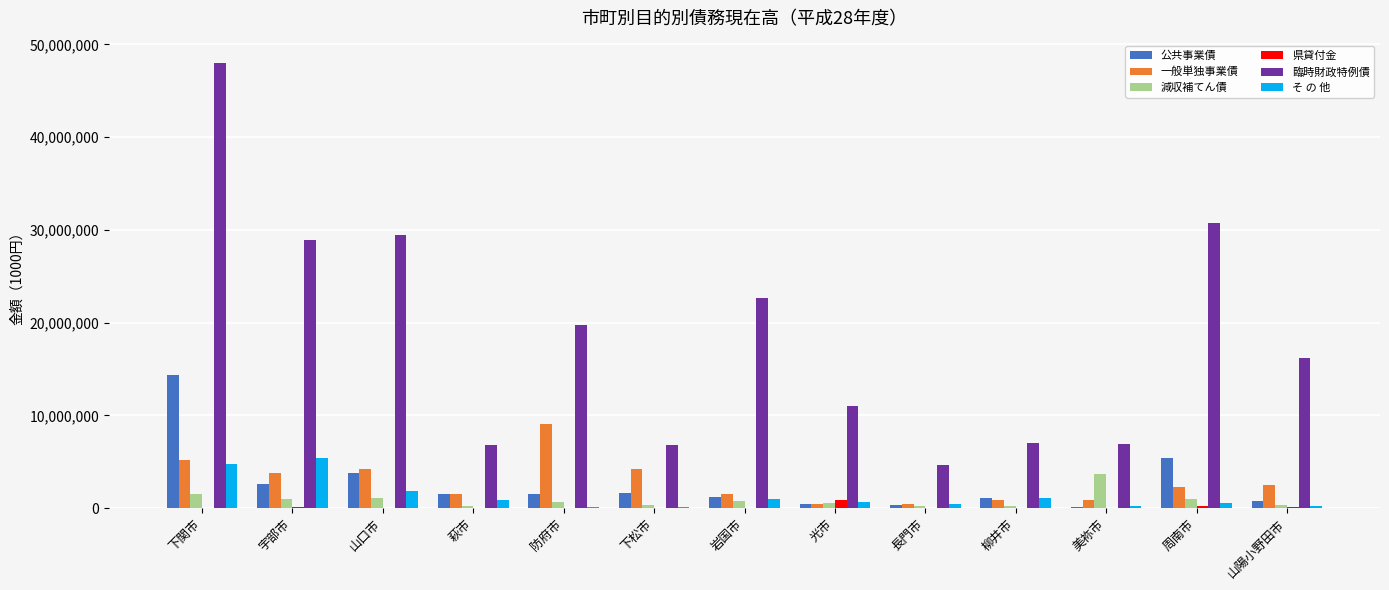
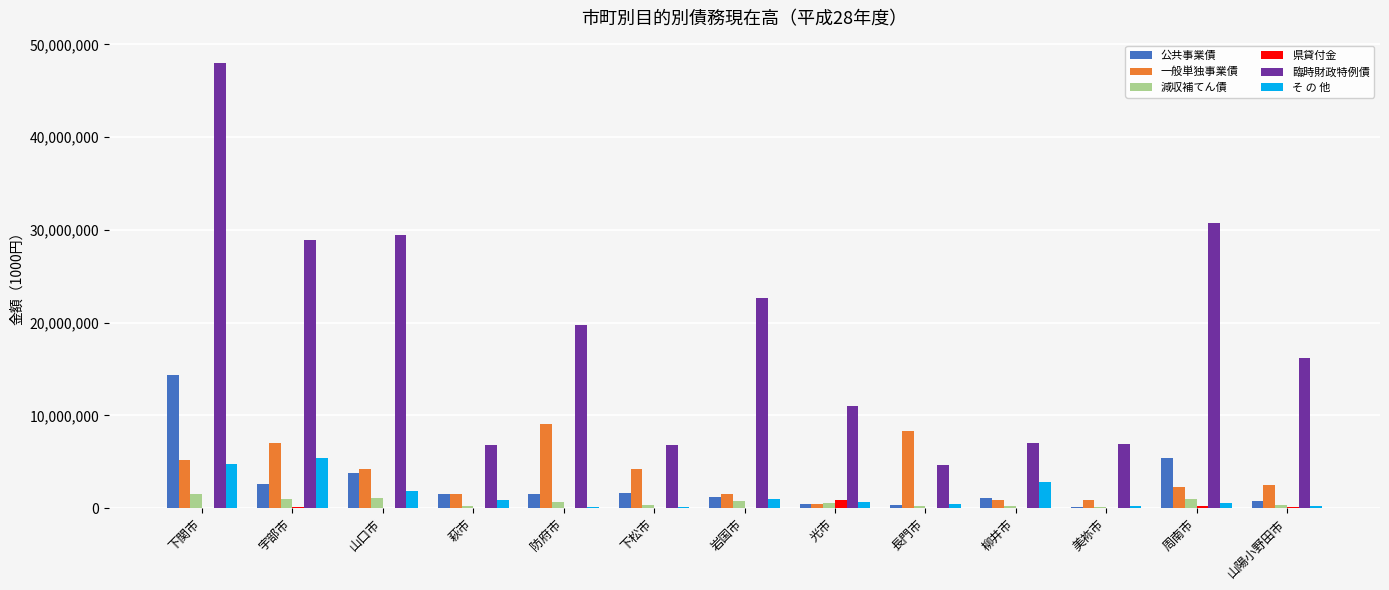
  {
    "公共事業債": {
      "下関市": "14,000,000",
      "宇部市": "3,000,000",
      "山口市": "4,000,000",
      "萩市": "1,000,000",
      "防府市": "1,000,000",
      "下松市": "2,000,000",
      "岩国市": "1,000,000",
      "光市": "0",
      "長門市": "0",
      "柳井市": "1,000,000",
      "周南市": "5,000,000",
      "山陽小野田市": "1,000,000"
    },
    "一般単独事業債": {
      "下関市": "5,000,000",
-     "宇部市": "4,000,000",
+     "宇部市": "7,000,000",
      "山口市": "4,000,000",
      "萩市": "2,000,000",
      "防府市": "9,000,000",
      "下松市": "4,000,000",
      "岩国市": "2,000,000",
      "光市": "0",
-     "長門市": "0",
+     "長門市": "8,000,000",
      "柳井市": "1,000,000",
      "美祢市": "1,000,000",
      "周南市": "2,000,000",
      "山陽小野田市": "3,000,000"
    },
    "減収補てん債": {
      "下関市": "2,000,000",
      "宇部市": "1,000,000",
      "山口市": "1,000,000",
      "防府市": "1,000,000",
      "下松市": "0",
      "岩国市": "1,000,000",
      "光市": "0",
-     "美祢市": "4,000,000",
+     "美祢市": "0",
      "周南市": "1,000,000",
      "山陽小野田市": "0"
    },
    "県貸付金": {
      "下関市": "0",
      "山口市": "0",
      "萩市": "0",
      "下松市": "0",
      "岩国市": "0",
      "光市": "1,000,000",
      "長門市": "0",
      "柳井市": "0",
      "美祢市": "0"
    },
    "臨時財政特例債": {
      "下関市": "48,000,000",
      "宇部市": "29,000,000",
      "山口市": "29,000,000",
      "萩市": "7,000,000",
      "防府市": "20,000,000",
      "下松市": "7,000,000",
      "岩国市": "23,000,000",
      "光市": "11,000,000",
      "長門市": "5,000,000",
      "柳井市": "7,000,000",
      "美祢市": "7,000,000",
      "周南市": "31,000,000",
      "山陽小野田市": "16,000,000"
    },
    "そ の 他": {
      "下関市": "5,000,000",
      "宇部市": "5,000,000",
      "山口市": "2,000,000",
      "萩市": "1,000,000",
      "岩国市": "1,000,000",
      "光市": "1,000,000",
      "長門市": "0",
-     "柳井市": "1,000,000",
+     "柳井市": "3,000,000",
      "周南市": "1,000,000"
    }
  }
